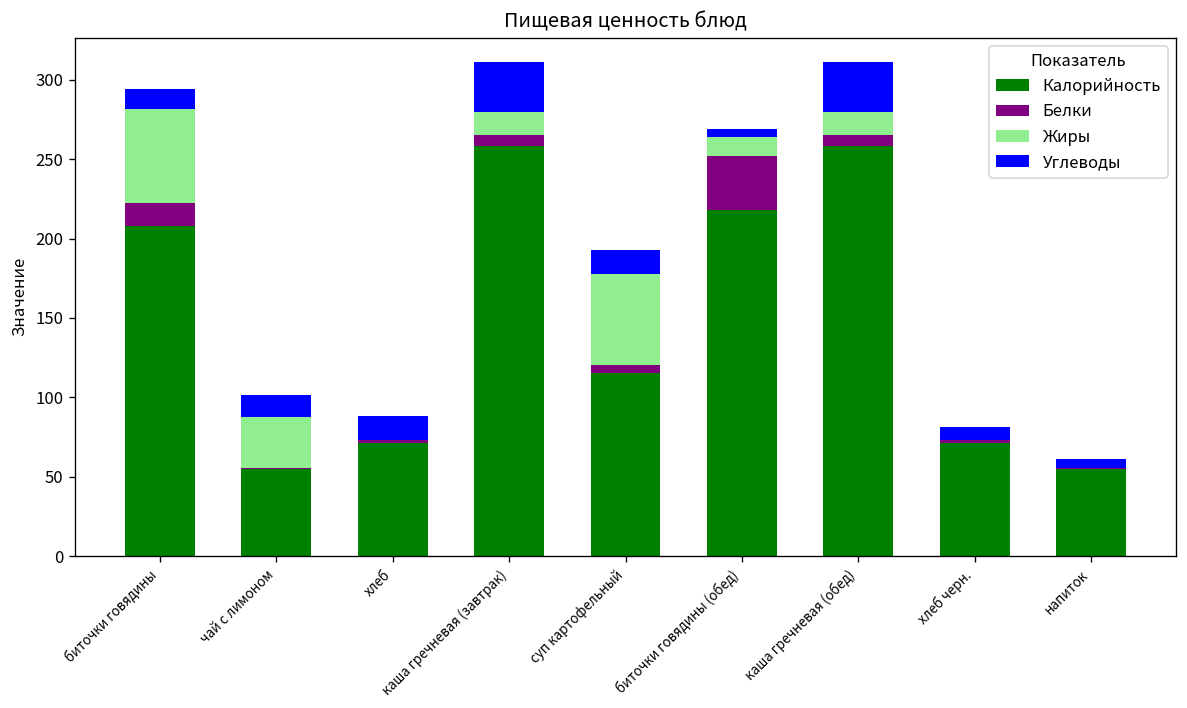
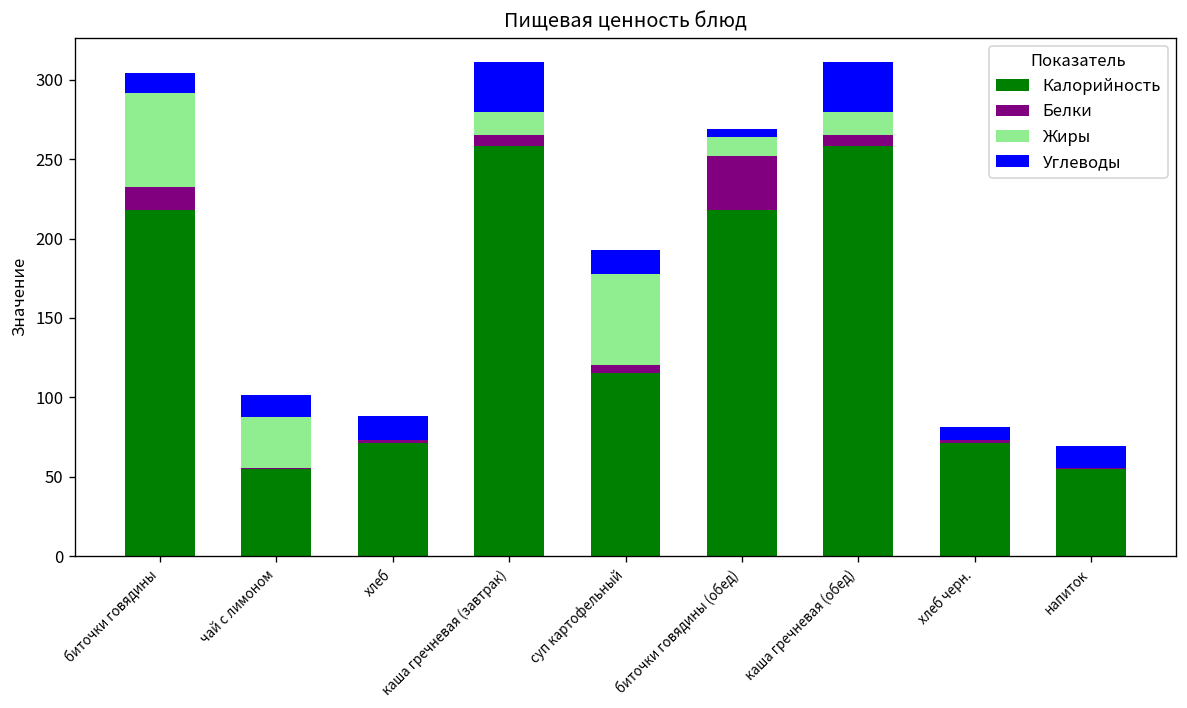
  {
    "Калорийность": {
-     "биточки говядины": 208,
+     "биточки говядины": 218,
      "чай с лимоном": 55,
      "хлеб": 71,
      "каша гречневая (завтрак)": 258,
      "суп картофельный": 115,
      "биточки говядины (обед)": 218,
      "каша гречневая (обед)": 258,
      "хлеб черн.": 71,
      "напиток": 55
    },
    "Белки": {
      "биточки говядины": 15,
      "хлеб": 2,
      "каша гречневая (завтрак)": 7,
      "суп картофельный": 5,
      "биточки говядины (обед)": 34,
      "каша гречневая (обед)": 7,
      "хлеб черн.": 2
    },
    "Жиры": {
      "биточки говядины": 59,
      "чай с лимоном": 33,
      "хлеб": 0,
      "каша гречневая (завтрак)": 14,
      "суп картофельный": 57,
      "биточки говядины (обед)": 12,
      "каша гречневая (обед)": 14,
      "хлеб черн.": 0
    },
    "Углеводы": {
      "биточки говядины": 13,
      "чай с лимоном": 14,
      "хлеб": 15,
      "каша гречневая (завтрак)": 32,
      "суп картофельный": 16,
      "биточки говядины (обед)": 5,
      "каша гречневая (обед)": 32,
      "хлеб черн.": 8,
-     "напиток": 6
+     "напиток": 14
    }
  }
